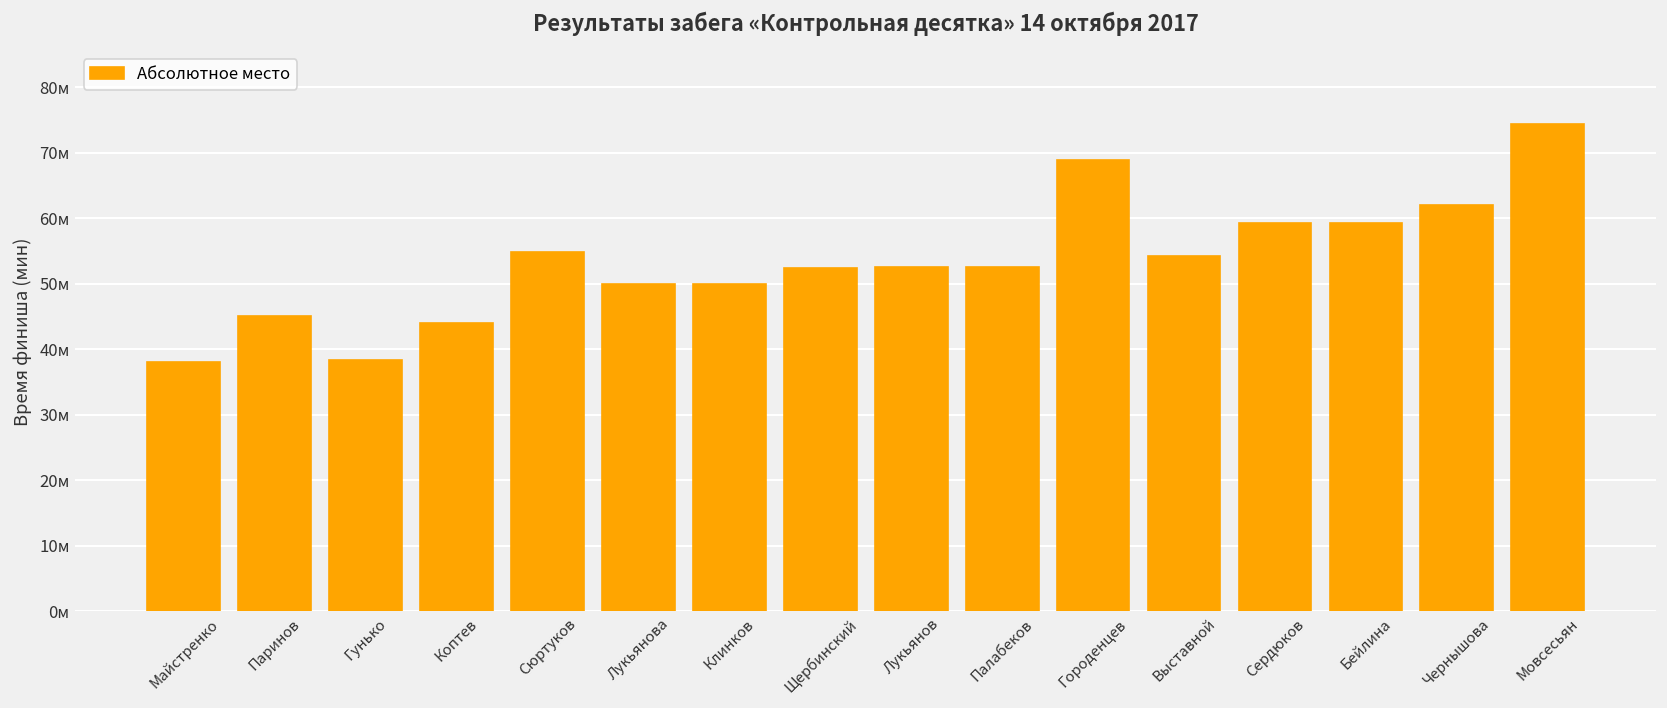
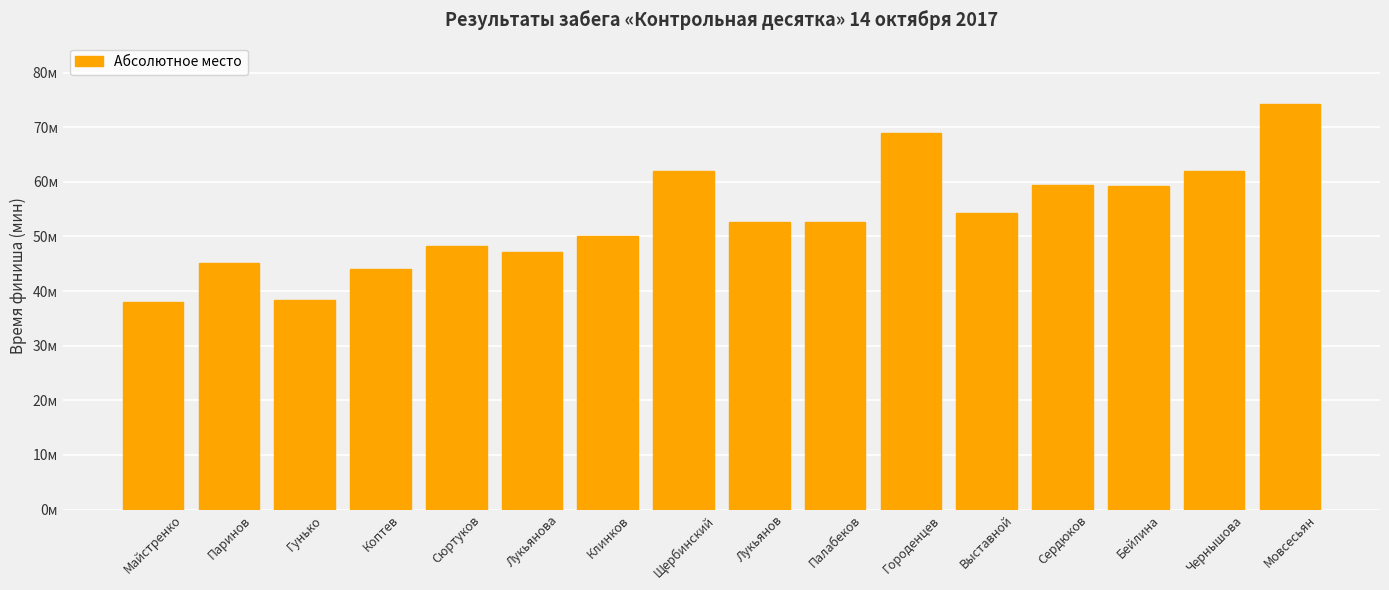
  {
    "Майстренко": "38м",
    "Паринов": "45м",
    "Гунько": "38м",
    "Коптев": "44м",
-   "Сюртуков": "55м",
-   "Лукьянова": "50м",
+   "Сюртуков": "48м",
+   "Лукьянова": "47м",
    "Клинков": "50м",
-   "Щербинский": "52м",
+   "Щербинский": "62м",
    "Лукьянов": "53м",
    "Палабеков": "53м",
    "Городенцев": "69м",
    "Выставной": "54м",
    "Сердюков": "59м",
    "Бейлина": "59м",
    "Чернышова": "62м",
    "Мовсесьян": "74м"
  }
